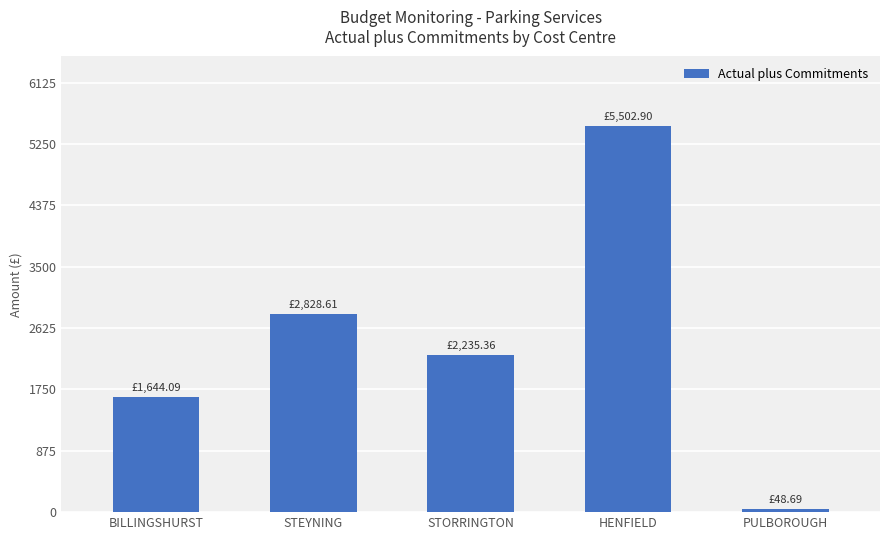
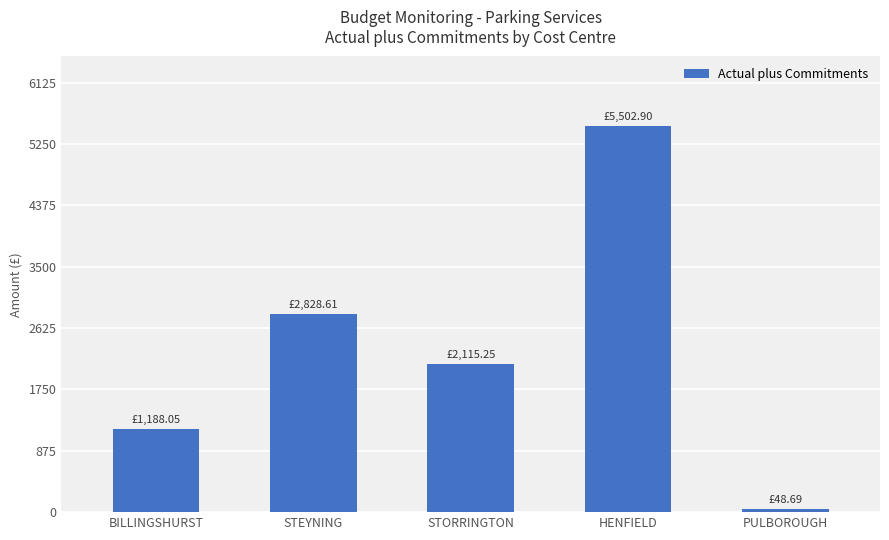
  {
-   "BILLINGSHURST": "£1,644.09",
+   "BILLINGSHURST": "£1,188.05",
    "STEYNING": "£2,828.61",
-   "STORRINGTON": "£2,235.36",
+   "STORRINGTON": "£2,115.25",
    "HENFIELD": "£5,502.90",
    "PULBOROUGH": "£48.69"
  }
